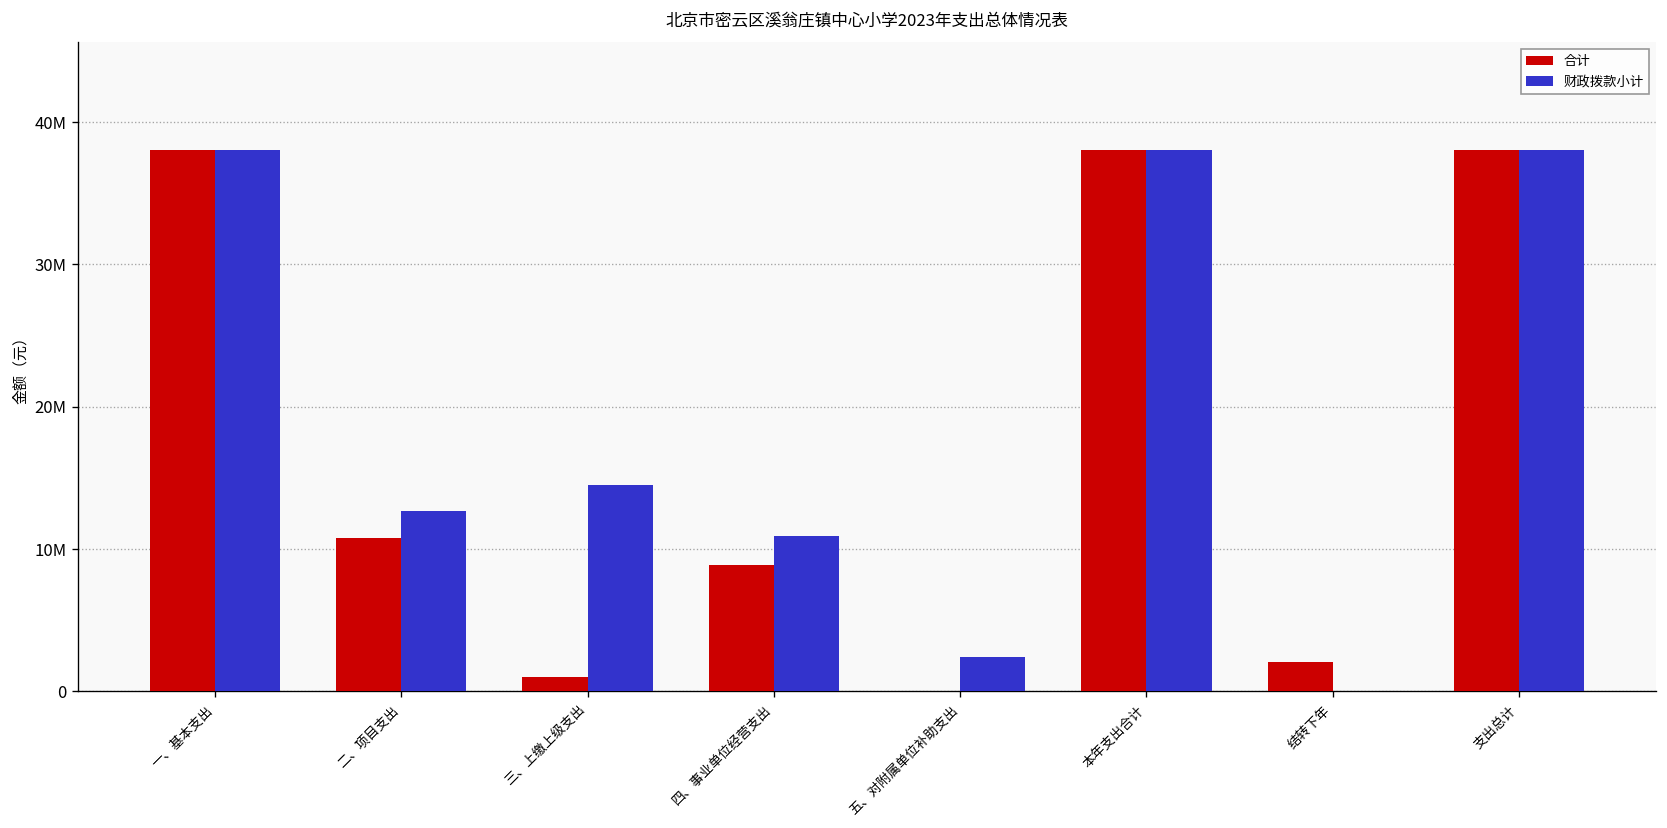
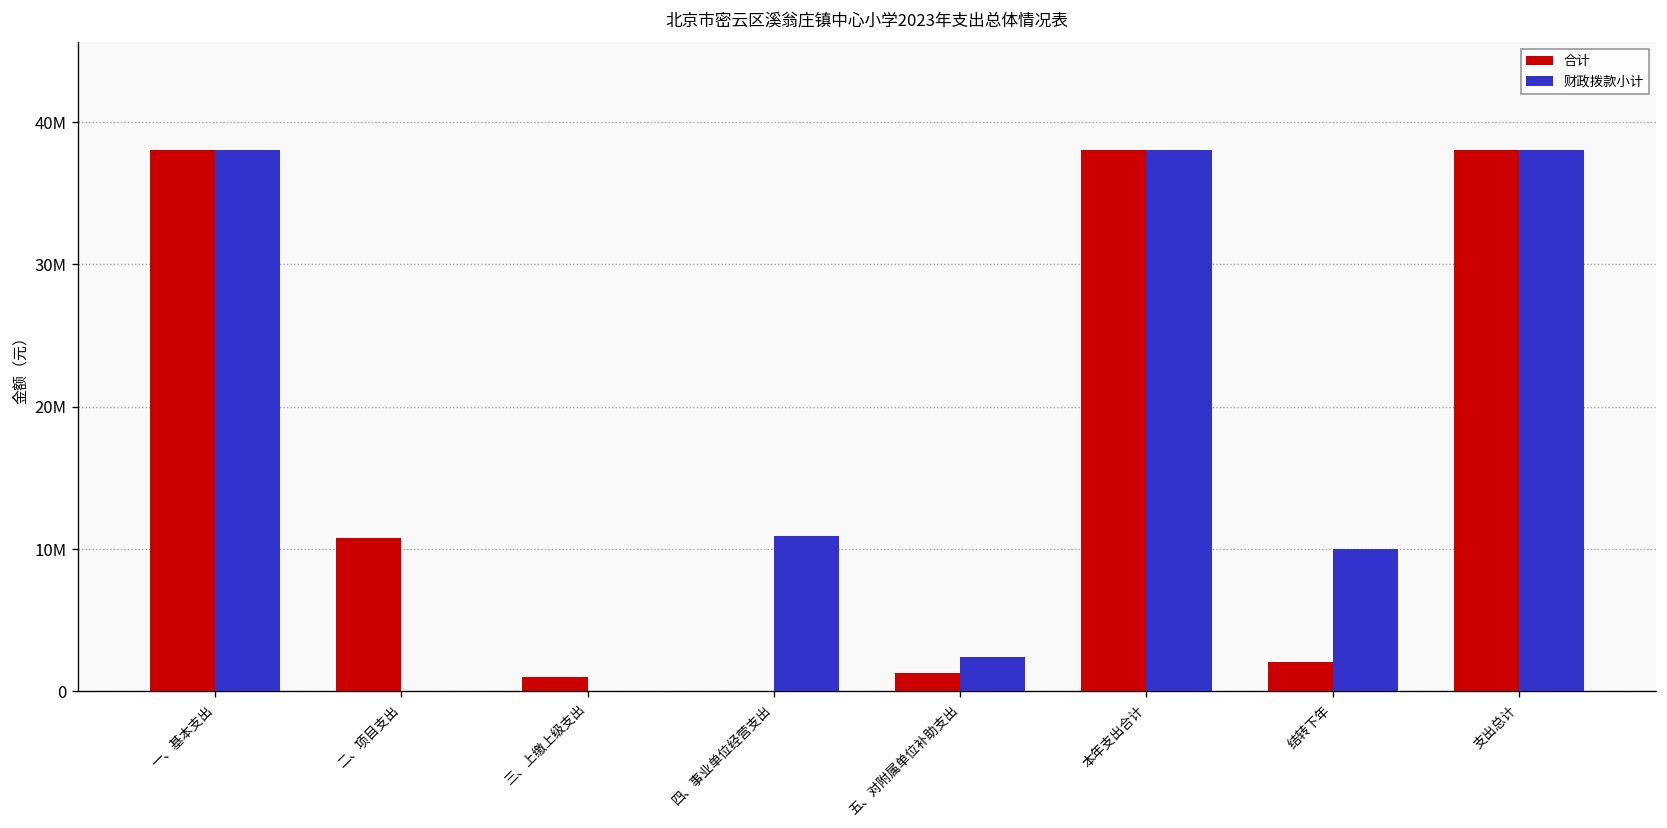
  {
    "合计": {
      "一、基本支出": 38000000,
      "二、项目支出": 10800000,
      "三、上缴上级支出": 1000000,
-     "四、事业单位经营支出": 8900000,
-     "五、对附属单位补助支出": 0,
+     "四、事业单位经营支出": 0,
+     "五、对附属单位补助支出": 1300000,
      "本年支出合计": 38000000,
      "结转下年": 2100000,
      "支出总计": 38000000
    },
    "财政拨款小计": {
      "一、基本支出": 38000000,
-     "二、项目支出": 12700000,
-     "三、上缴上级支出": 14500000,
+     "二、项目支出": 0,
+     "三、上缴上级支出": 0,
      "四、事业单位经营支出": 10900000,
      "五、对附属单位补助支出": 2400000,
      "本年支出合计": 38000000,
-     "结转下年": 0,
+     "结转下年": 10000000,
      "支出总计": 38000000
    }
  }
